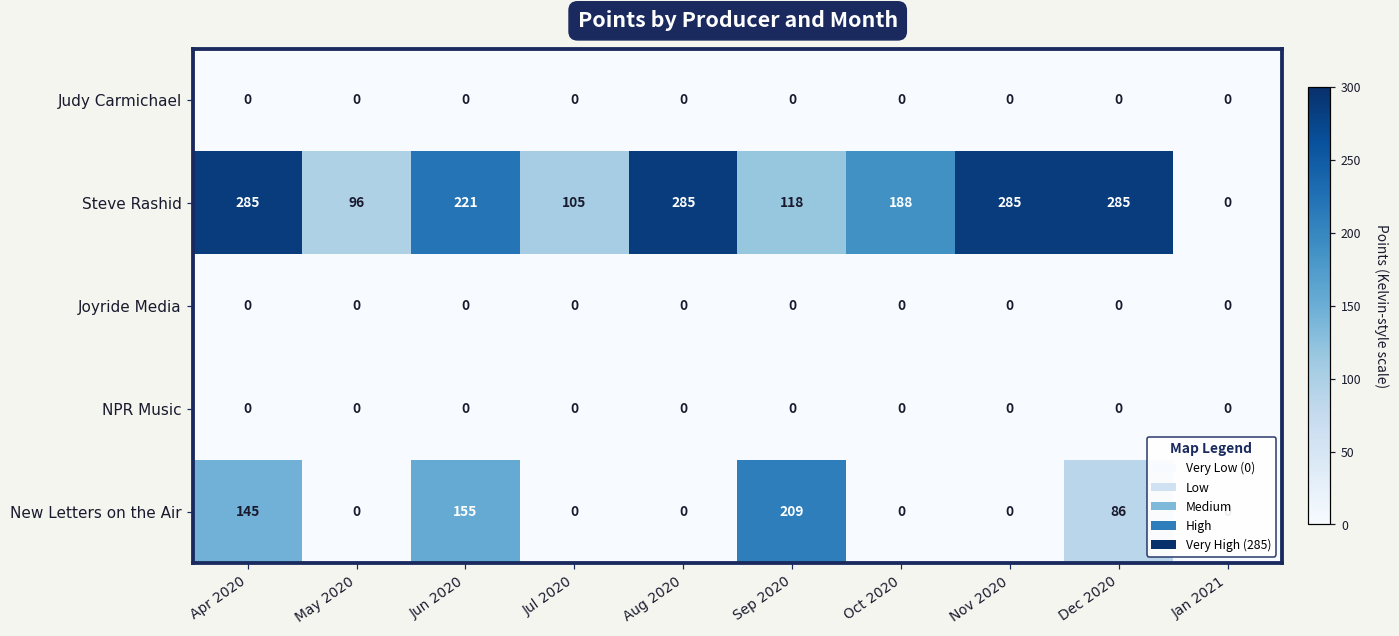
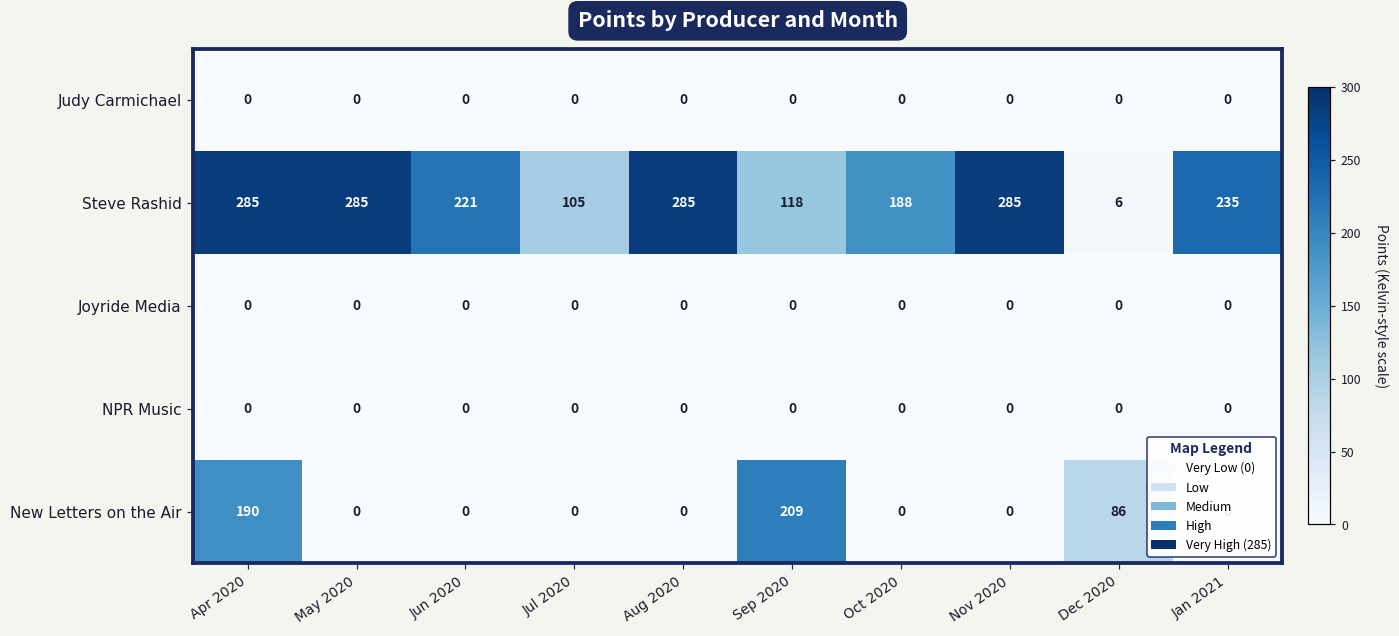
  {
    "Judy Carmichael": {
      "Apr 2020": 0,
      "May 2020": 0,
      "Jun 2020": 0,
      "Jul 2020": 0,
      "Aug 2020": 0,
      "Sep 2020": 0,
      "Oct 2020": 0,
      "Nov 2020": 0,
      "Dec 2020": 0,
      "Jan 2021": 0
    },
    "Steve Rashid": {
      "Apr 2020": 285,
-     "May 2020": 96,
+     "May 2020": 285,
      "Jun 2020": 221,
      "Jul 2020": 105,
      "Aug 2020": 285,
      "Sep 2020": 118,
      "Oct 2020": 188,
      "Nov 2020": 285,
-     "Dec 2020": 285,
-     "Jan 2021": 0
+     "Dec 2020": 6,
+     "Jan 2021": 235
    },
    "Joyride Media": {
      "Apr 2020": 0,
      "May 2020": 0,
      "Jun 2020": 0,
      "Jul 2020": 0,
      "Aug 2020": 0,
      "Sep 2020": 0,
      "Oct 2020": 0,
      "Nov 2020": 0,
      "Dec 2020": 0,
      "Jan 2021": 0
    },
    "NPR Music": {
      "Apr 2020": 0,
      "May 2020": 0,
      "Jun 2020": 0,
      "Jul 2020": 0,
      "Aug 2020": 0,
      "Sep 2020": 0,
      "Oct 2020": 0,
      "Nov 2020": 0,
      "Dec 2020": 0,
      "Jan 2021": 0
    },
    "New Letters on the Air": {
-     "Apr 2020": 145,
+     "Apr 2020": 190,
      "May 2020": 0,
-     "Jun 2020": 155,
+     "Jun 2020": 0,
      "Jul 2020": 0,
      "Aug 2020": 0,
      "Sep 2020": 209,
      "Oct 2020": 0,
      "Nov 2020": 0,
      "Dec 2020": 86
    }
  }
